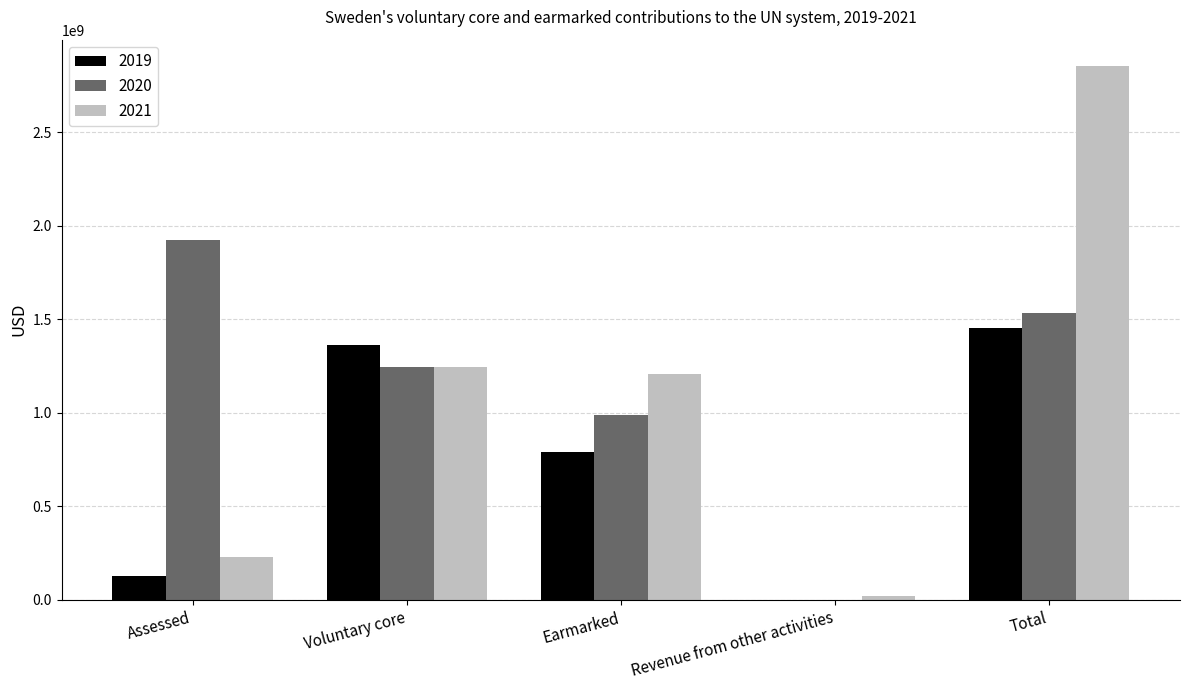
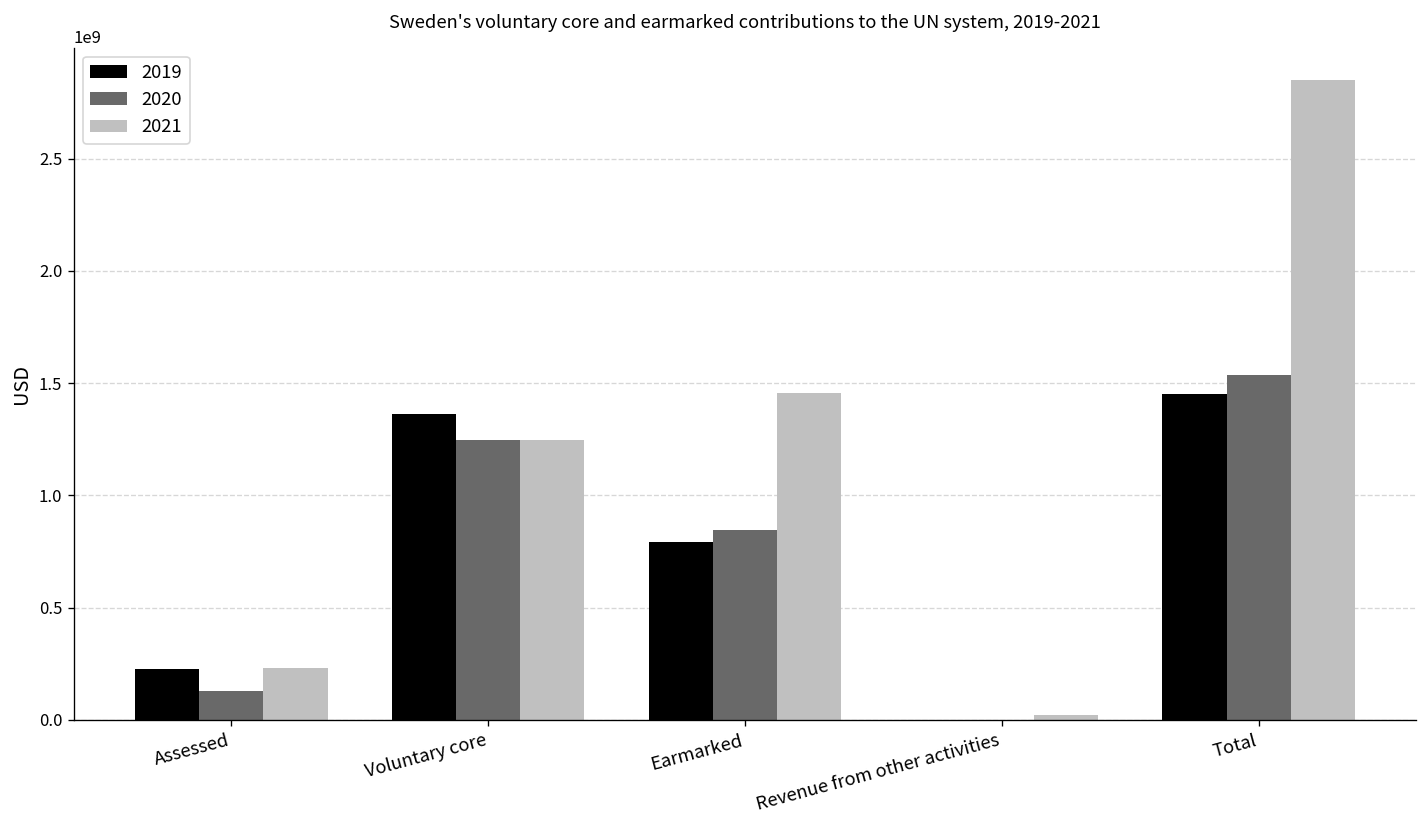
  {
    "2019": {
-     "Assessed": 130000000,
+     "Assessed": 230000000,
      "Voluntary core": 1360000000,
      "Earmarked": 790000000,
      "Revenue from other activities": 0,
      "Total": 1450000000
    },
    "2020": {
-     "Assessed": 1920000000,
+     "Assessed": 130000000,
      "Voluntary core": 1250000000,
-     "Earmarked": 990000000,
+     "Earmarked": 850000000,
      "Revenue from other activities": 0,
      "Total": 1530000000
    },
    "2021": {
      "Assessed": 230000000,
      "Voluntary core": 1250000000,
-     "Earmarked": 1210000000,
+     "Earmarked": 1460000000,
      "Revenue from other activities": 20000000,
      "Total": 2850000000
    }
  }
